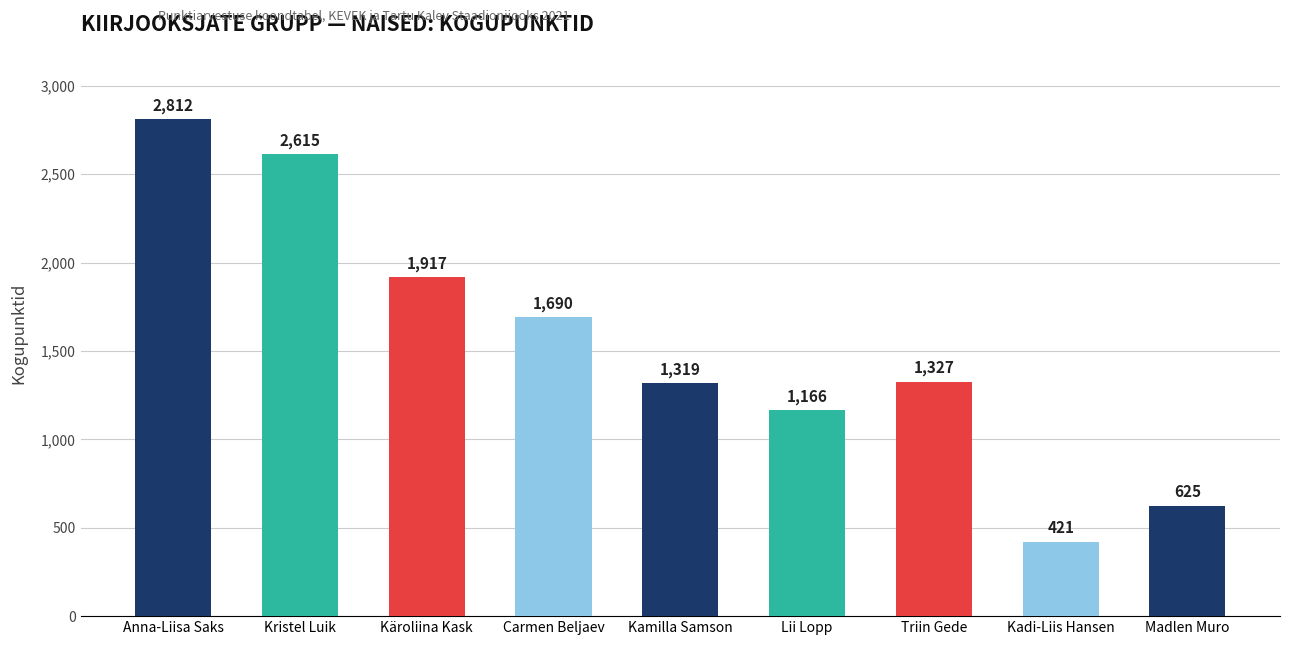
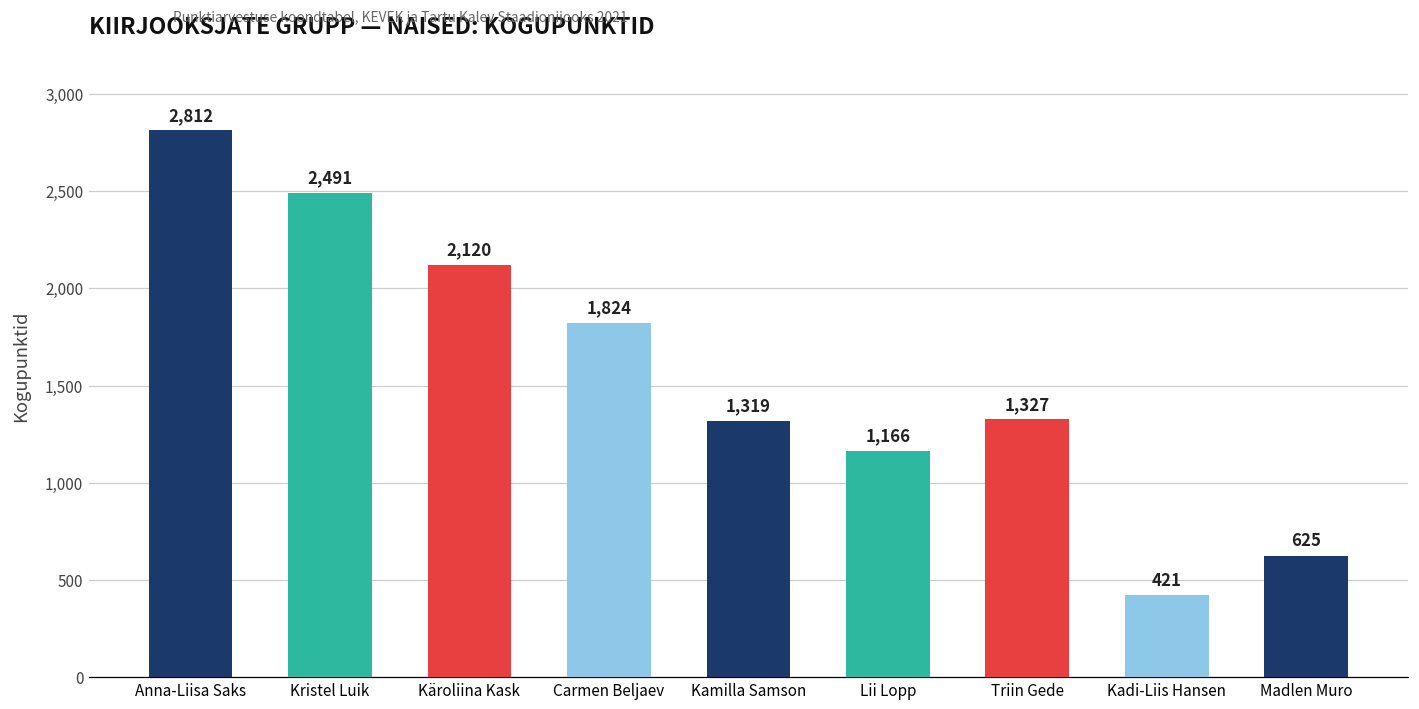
  {
    "Anna-Liisa Saks": "2,812",
-   "Kristel Luik": "2,615",
-   "Käroliina Kask": "1,917",
-   "Carmen Beljaev": "1,690",
+   "Kristel Luik": "2,491",
+   "Käroliina Kask": "2,120",
+   "Carmen Beljaev": "1,824",
    "Kamilla Samson": "1,319",
    "Lii Lopp": "1,166",
    "Triin Gede": "1,327",
    "Kadi-Liis Hansen": "421",
    "Madlen Muro": "625"
  }
